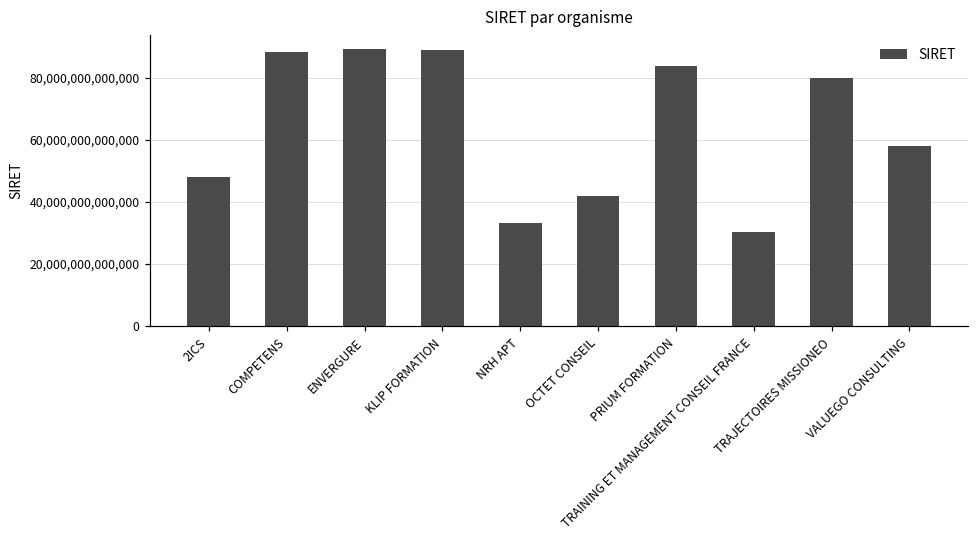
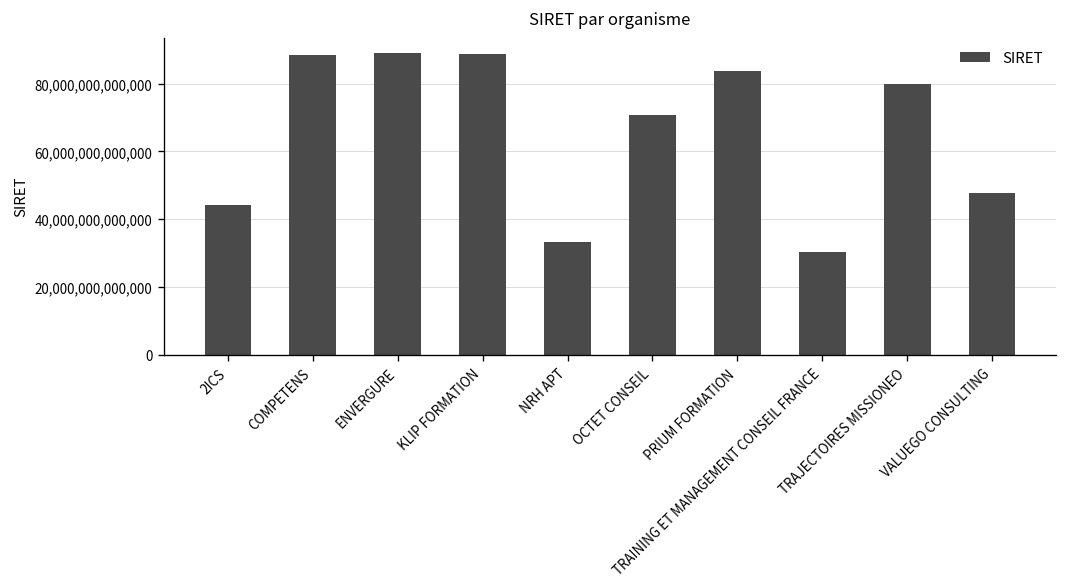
  {
-   "2ICS": "48,000,000,000,000",
+   "2ICS": "44,000,000,000,000",
    "COMPETENS": "88,000,000,000,000",
    "ENVERGURE": "89,000,000,000,000",
    "KLIP FORMATION": "89,000,000,000,000",
    "NRH APT": "33,000,000,000,000",
-   "OCTET CONSEIL": "42,000,000,000,000",
+   "OCTET CONSEIL": "71,000,000,000,000",
    "PRIUM FORMATION": "84,000,000,000,000",
    "TRAINING ET MANAGEMENT CONSEIL FRANCE": "30,000,000,000,000",
    "TRAJECTOIRES MISSIONEO": "80,000,000,000,000",
-   "VALUEGO CONSULTING": "58,000,000,000,000"
+   "VALUEGO CONSULTING": "48,000,000,000,000"
  }
